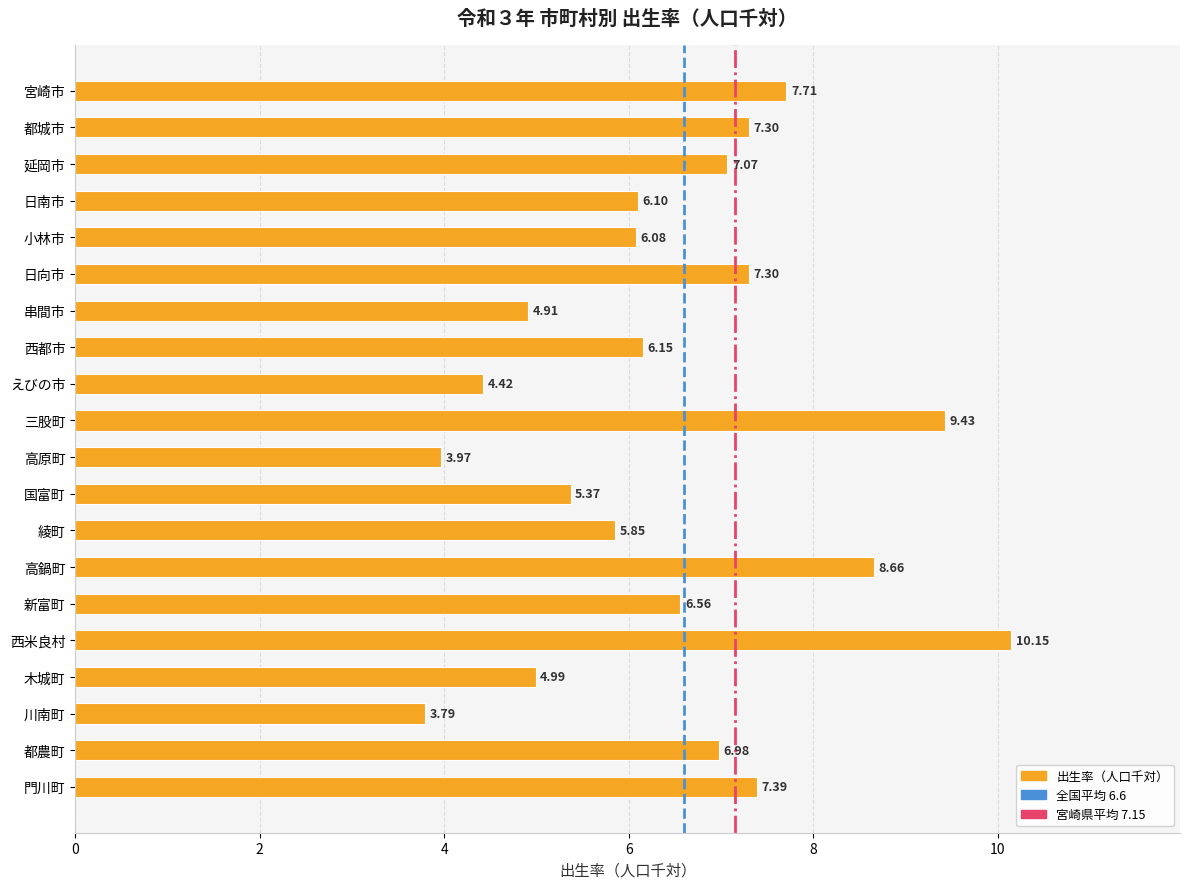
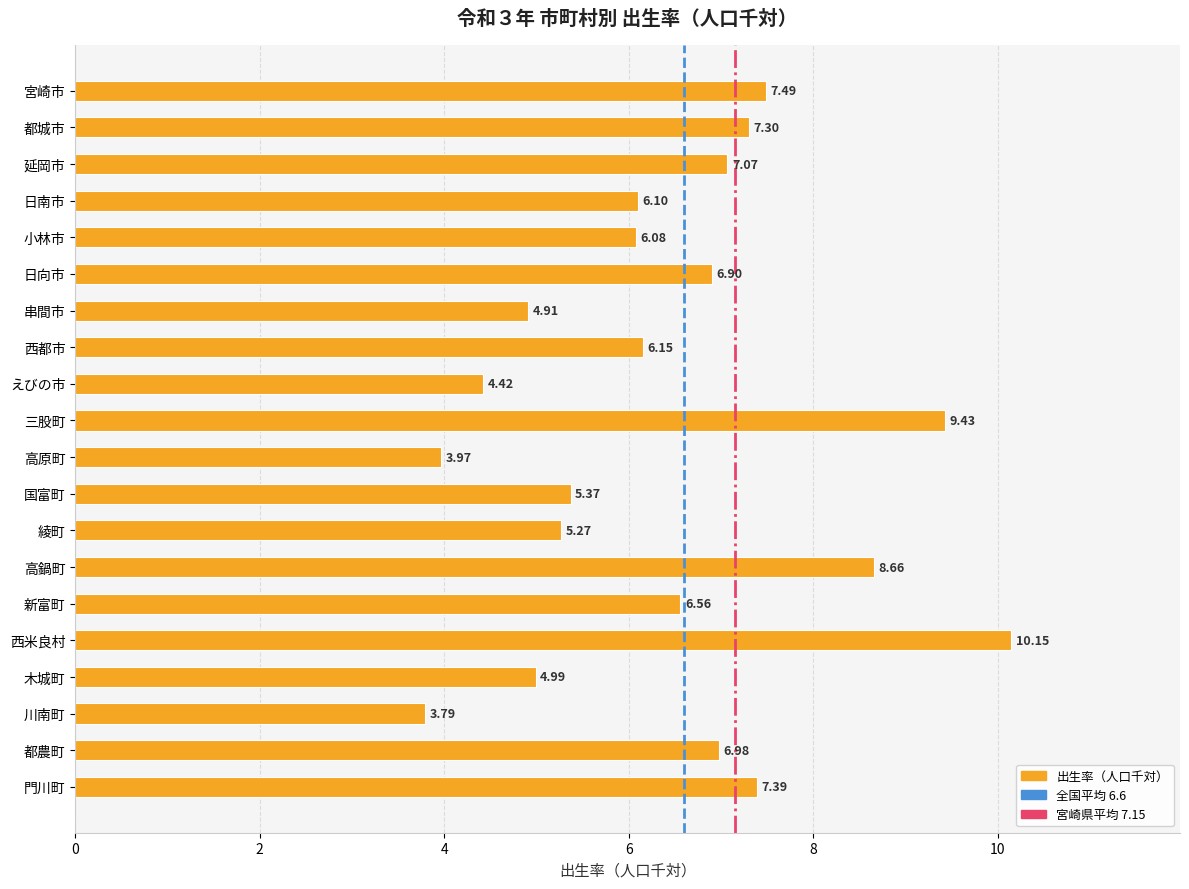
  {
-   "宮崎市": 7.71,
+   "宮崎市": 7.49,
    "都城市": 7.30,
    "延岡市": 7.07,
    "日南市": 6.10,
    "小林市": 6.08,
-   "日向市": 7.30,
+   "日向市": 6.90,
    "串間市": 4.91,
    "西都市": 6.15,
    "えびの市": 4.42,
    "三股町": 9.43,
    "高原町": 3.97,
    "国富町": 5.37,
-   "綾町": 5.85,
+   "綾町": 5.27,
    "高鍋町": 8.66,
    "新富町": 6.56,
    "西米良村": 10.15,
    "木城町": 4.99,
    "川南町": 3.79,
    "都農町": 6.98,
    "門川町": 7.39
  }
